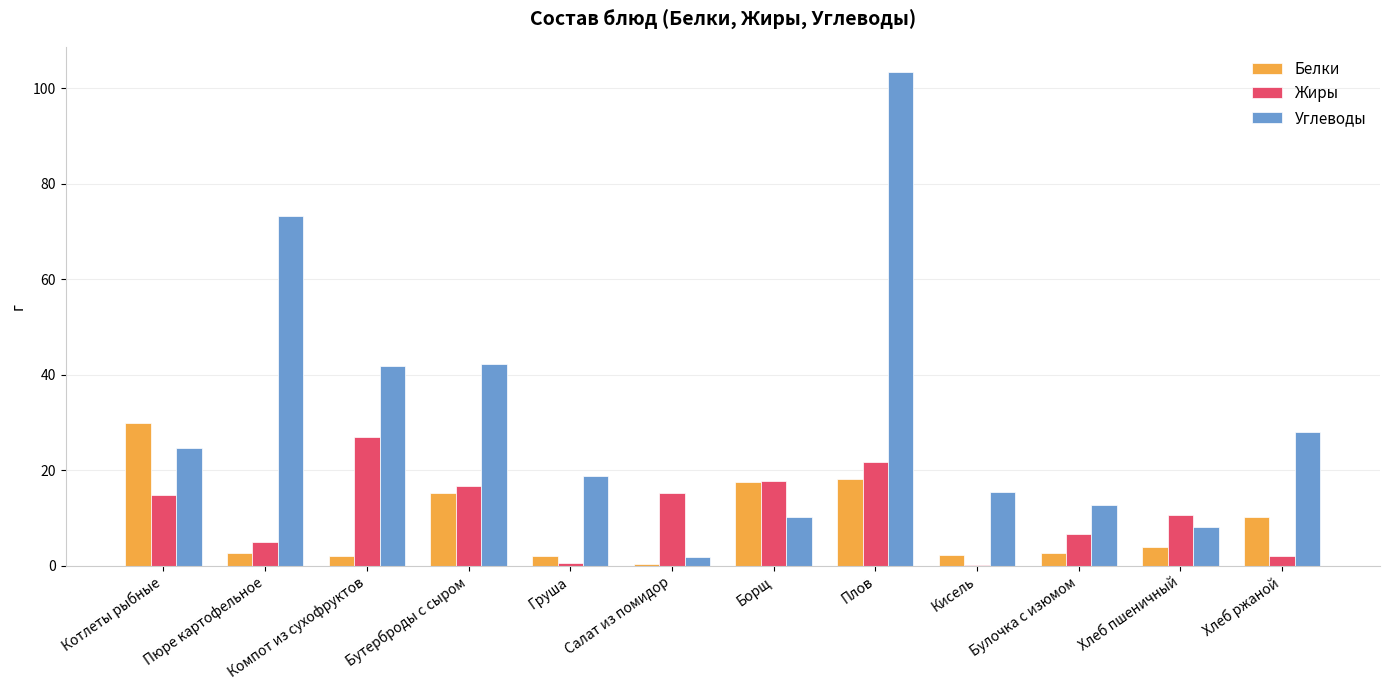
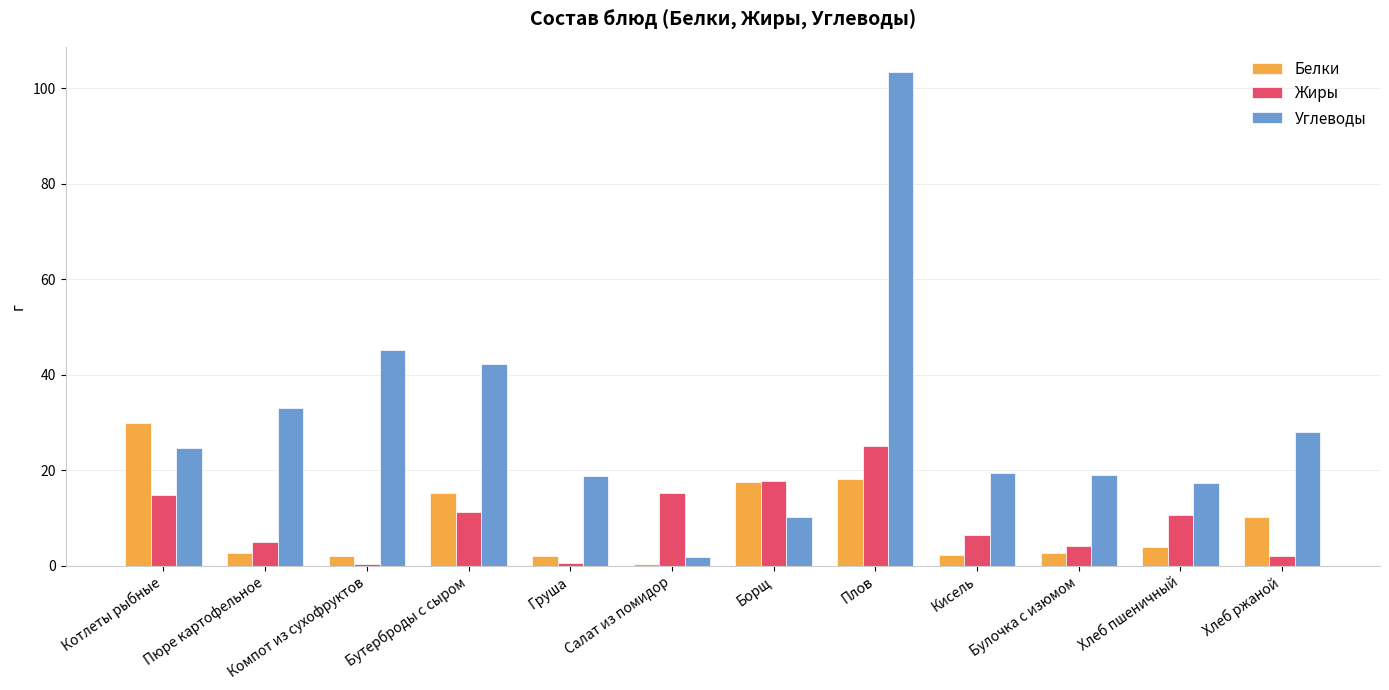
  {
    "Белки": {
      "Котлеты рыбные": 30,
      "Пюре картофельное": 3,
      "Компот из сухофруктов": 2,
      "Бутерброды с сыром": 15,
      "Груша": 2,
      "Борщ": 17,
      "Плов": 18,
      "Кисель": 2,
      "Булочка с изюмом": 3,
      "Хлеб пшеничный": 4,
      "Хлеб ржаной": 10
    },
    "Жиры": {
      "Котлеты рыбные": 15,
      "Пюре картофельное": 5,
-     "Компот из сухофруктов": 27,
-     "Бутерброды с сыром": 17,
+     "Компот из сухофруктов": 0,
+     "Бутерброды с сыром": 11,
      "Салат из помидор": 15,
      "Борщ": 18,
-     "Плов": 22,
-     "Кисель": 0,
-     "Булочка с изюмом": 7,
+     "Плов": 25,
+     "Кисель": 6,
+     "Булочка с изюмом": 4,
      "Хлеб пшеничный": 11,
      "Хлеб ржаной": 2
    },
    "Углеводы": {
      "Котлеты рыбные": 25,
-     "Пюре картофельное": 73,
-     "Компот из сухофруктов": 42,
+     "Пюре картофельное": 33,
+     "Компот из сухофруктов": 45,
      "Бутерброды с сыром": 42,
      "Груша": 19,
      "Салат из помидор": 2,
      "Борщ": 10,
      "Плов": 104,
-     "Кисель": 15,
-     "Булочка с изюмом": 13,
-     "Хлеб пшеничный": 8,
+     "Кисель": 19,
+     "Булочка с изюмом": 19,
+     "Хлеб пшеничный": 17,
      "Хлеб ржаной": 28
    }
  }
